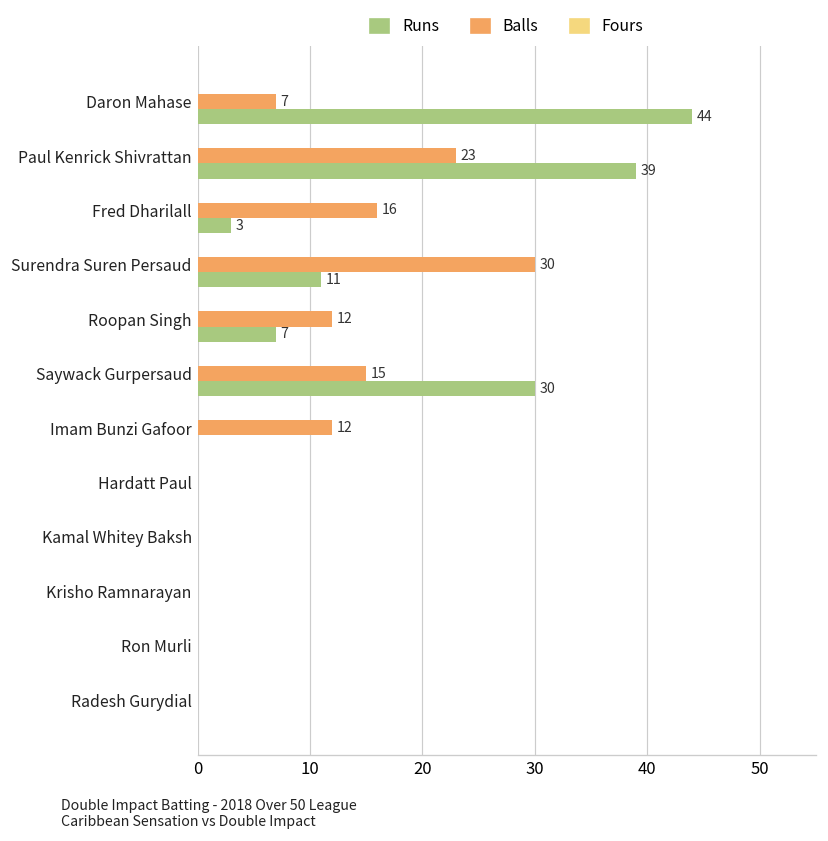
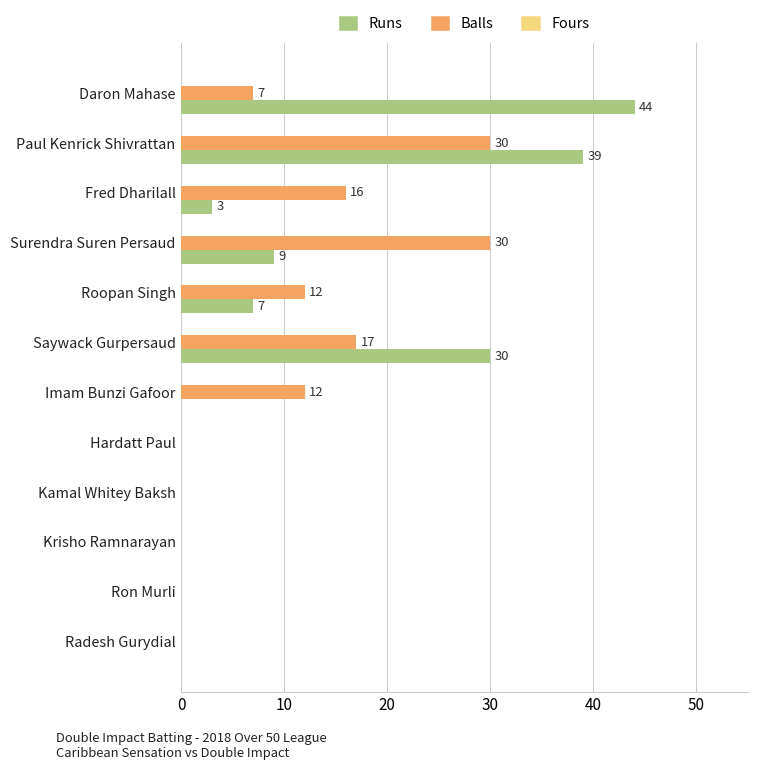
  {
    "Runs": {
      "Daron Mahase": 44,
      "Paul Kenrick Shivrattan": 39,
      "Fred Dharilall": 3,
-     "Surendra Suren Persaud": 11,
+     "Surendra Suren Persaud": 9,
      "Roopan Singh": 7,
      "Saywack Gurpersaud": 30
    },
    "Balls": {
      "Daron Mahase": 7,
-     "Paul Kenrick Shivrattan": 23,
+     "Paul Kenrick Shivrattan": 30,
      "Fred Dharilall": 16,
      "Surendra Suren Persaud": 30,
      "Roopan Singh": 12,
-     "Saywack Gurpersaud": 15,
+     "Saywack Gurpersaud": 17,
      "Imam Bunzi Gafoor": 12
    },
    "Fours": {
      "Daron Mahase": 0,
      "Paul Kenrick Shivrattan": 0,
      "Fred Dharilall": 0,
      "Surendra Suren Persaud": 0,
      "Roopan Singh": 0,
      "Saywack Gurpersaud": 0,
      "Imam Bunzi Gafoor": 0,
      "Hardatt Paul": 0,
      "Kamal Whitey Baksh": 0,
      "Krisho Ramnarayan": 0,
      "Ron Murli": 0,
      "Radesh Gurydial": 0
    }
  }
